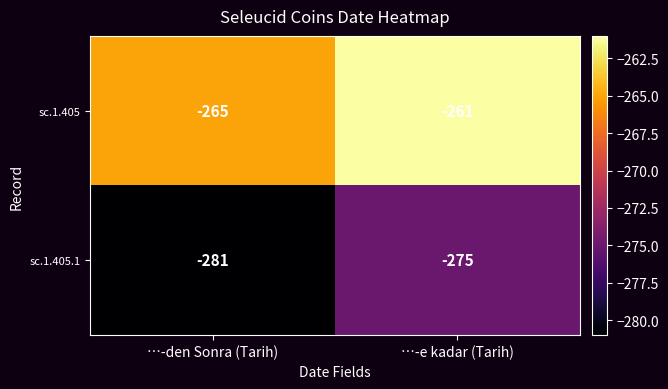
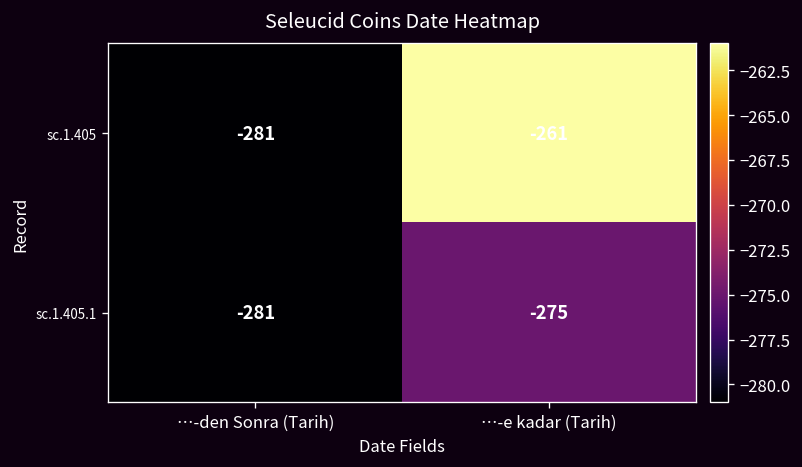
  {
    "sc.1.405": {
-     "…-den Sonra (Tarih)": -265,
+     "…-den Sonra (Tarih)": -281,
      "…-e kadar (Tarih)": -261
    },
    "sc.1.405.1": {
      "…-den Sonra (Tarih)": -281,
      "…-e kadar (Tarih)": -275
    }
  }
